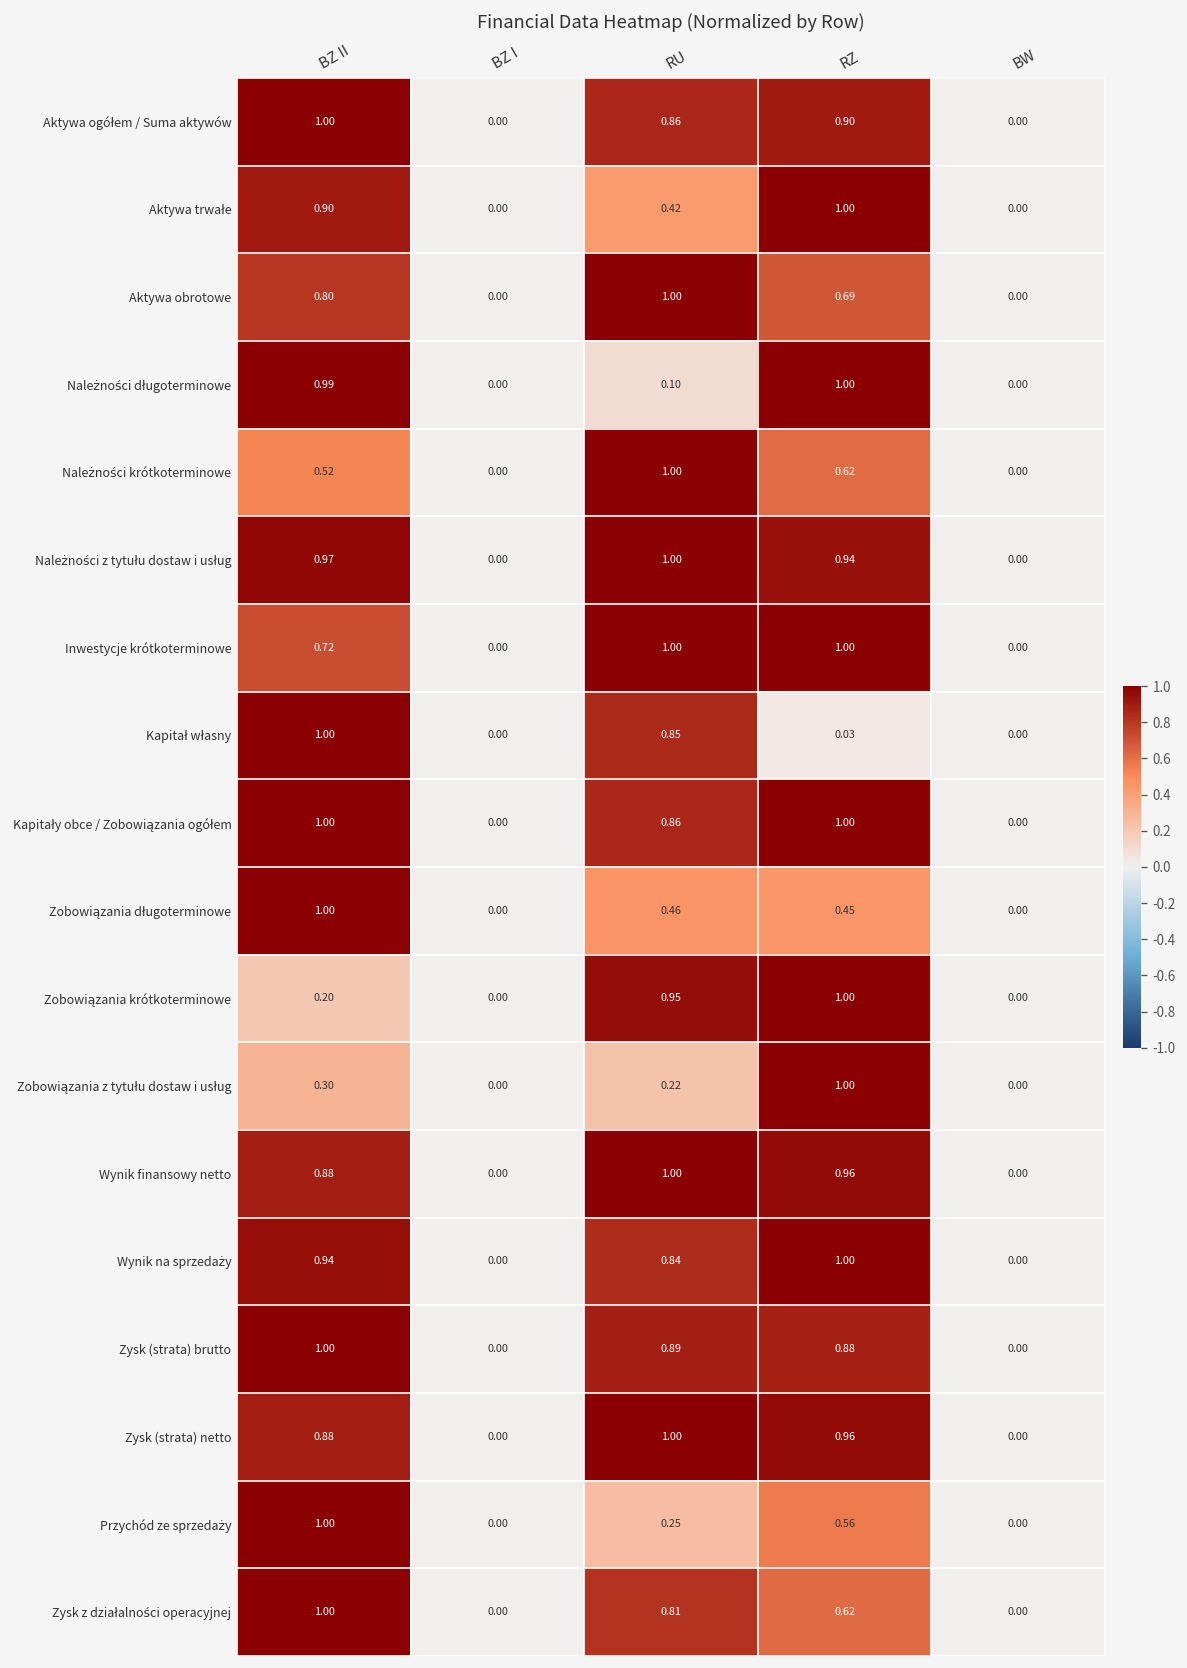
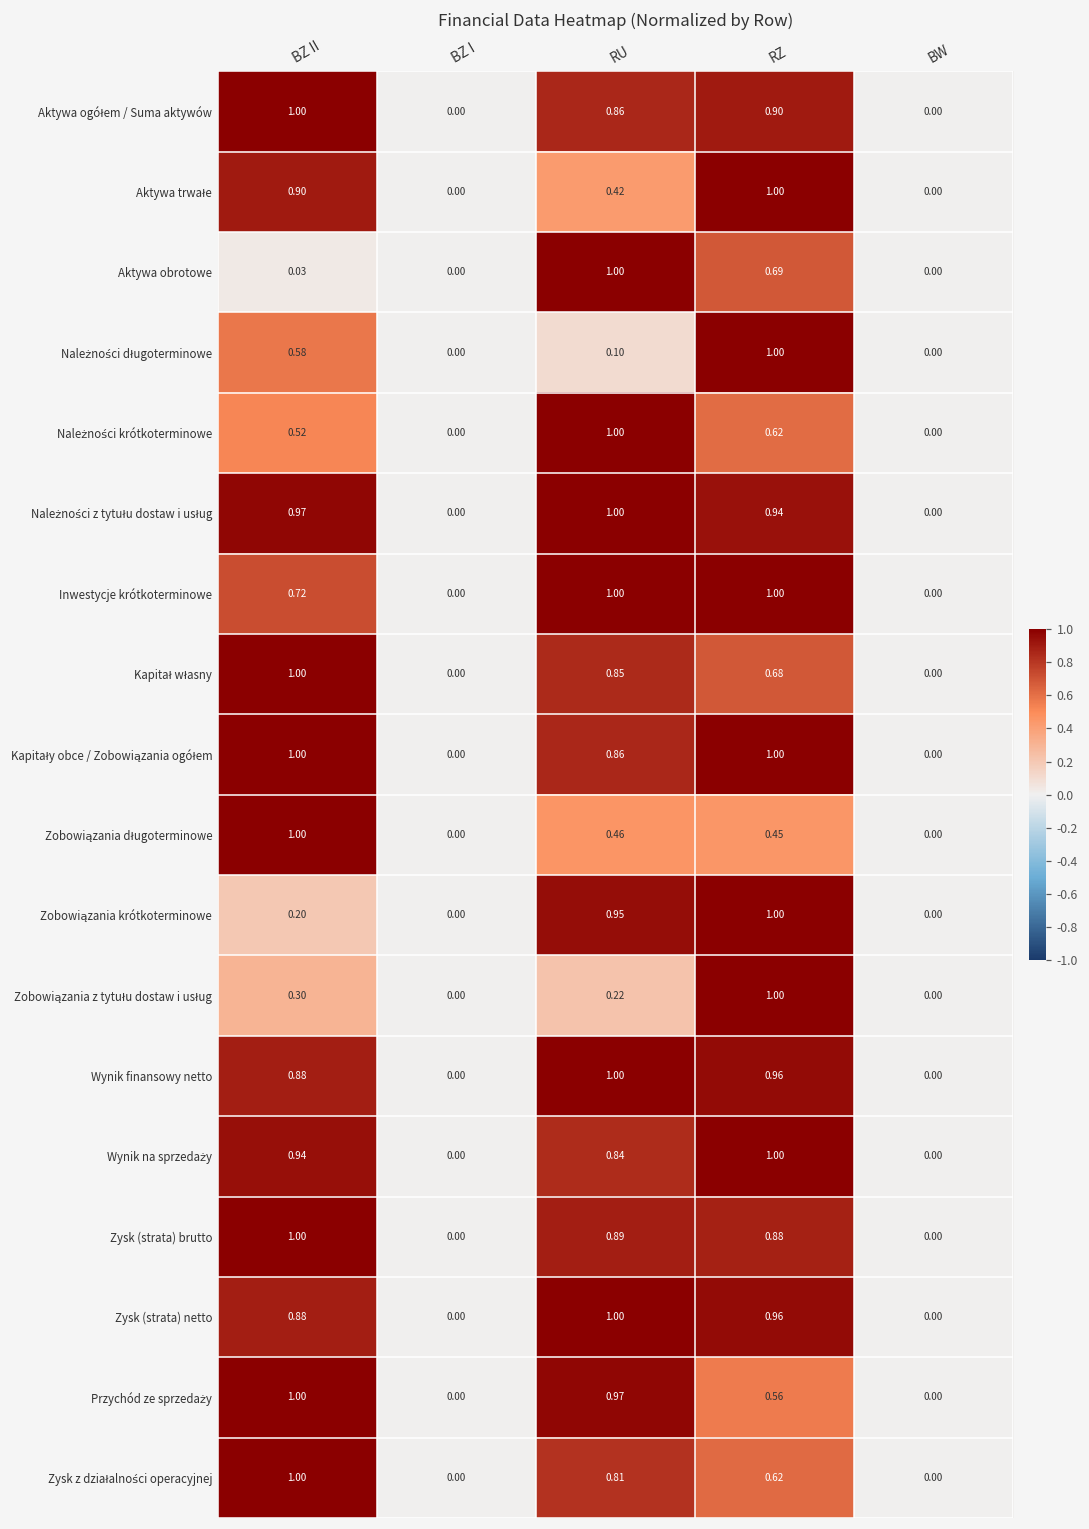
  {
    "Aktywa ogółem / Suma aktywów": {
      "BZ II": 1.00,
      "BZ I": 0.00,
      "RU": 0.86,
      "RZ": 0.90,
      "BW": 0.00
    },
    "Aktywa trwałe": {
      "BZ II": 0.90,
      "BZ I": 0.00,
      "RU": 0.42,
      "RZ": 1.00,
      "BW": 0.00
    },
    "Aktywa obrotowe": {
-     "BZ II": 0.80,
+     "BZ II": 0.03,
      "BZ I": 0.00,
      "RU": 1.00,
      "RZ": 0.69,
      "BW": 0.00
    },
    "Należności długoterminowe": {
-     "BZ II": 0.99,
+     "BZ II": 0.58,
      "BZ I": 0.00,
      "RU": 0.10,
      "RZ": 1.00,
      "BW": 0.00
    },
    "Należności krótkoterminowe": {
      "BZ II": 0.52,
      "BZ I": 0.00,
      "RU": 1.00,
      "RZ": 0.62,
      "BW": 0.00
    },
    "Należności z tytułu dostaw i usług": {
      "BZ II": 0.97,
      "BZ I": 0.00,
      "RU": 1.00,
      "RZ": 0.94,
      "BW": 0.00
    },
    "Inwestycje krótkoterminowe": {
      "BZ II": 0.72,
      "BZ I": 0.00,
      "RU": 1.00,
      "RZ": 1.00,
      "BW": 0.00
    },
    "Kapitał własny": {
      "BZ II": 1.00,
      "BZ I": 0.00,
      "RU": 0.85,
-     "RZ": 0.03,
+     "RZ": 0.68,
      "BW": 0.00
    },
    "Kapitały obce / Zobowiązania ogółem": {
      "BZ II": 1.00,
      "BZ I": 0.00,
      "RU": 0.86,
      "RZ": 1.00,
      "BW": 0.00
    },
    "Zobowiązania długoterminowe": {
      "BZ II": 1.00,
      "BZ I": 0.00,
      "RU": 0.46,
      "RZ": 0.45,
      "BW": 0.00
    },
    "Zobowiązania krótkoterminowe": {
      "BZ II": 0.20,
      "BZ I": 0.00,
      "RU": 0.95,
      "RZ": 1.00,
      "BW": 0.00
    },
    "Zobowiązania z tytułu dostaw i usług": {
      "BZ II": 0.30,
      "BZ I": 0.00,
      "RU": 0.22,
      "RZ": 1.00,
      "BW": 0.00
    },
    "Wynik finansowy netto": {
      "BZ II": 0.88,
      "BZ I": 0.00,
      "RU": 1.00,
      "RZ": 0.96,
      "BW": 0.00
    },
    "Wynik na sprzedaży": {
      "BZ II": 0.94,
      "BZ I": 0.00,
      "RU": 0.84,
      "RZ": 1.00,
      "BW": 0.00
    },
    "Zysk (strata) brutto": {
      "BZ II": 1.00,
      "BZ I": 0.00,
      "RU": 0.89,
      "RZ": 0.88,
      "BW": 0.00
    },
    "Zysk (strata) netto": {
      "BZ II": 0.88,
      "BZ I": 0.00,
      "RU": 1.00,
      "RZ": 0.96,
      "BW": 0.00
    },
    "Przychód ze sprzedaży": {
      "BZ II": 1.00,
      "BZ I": 0.00,
-     "RU": 0.25,
+     "RU": 0.97,
      "RZ": 0.56,
      "BW": 0.00
    },
    "Zysk z działalności operacyjnej": {
      "BZ II": 1.00,
      "BZ I": 0.00,
      "RU": 0.81,
      "RZ": 0.62,
      "BW": 0.00
    }
  }
